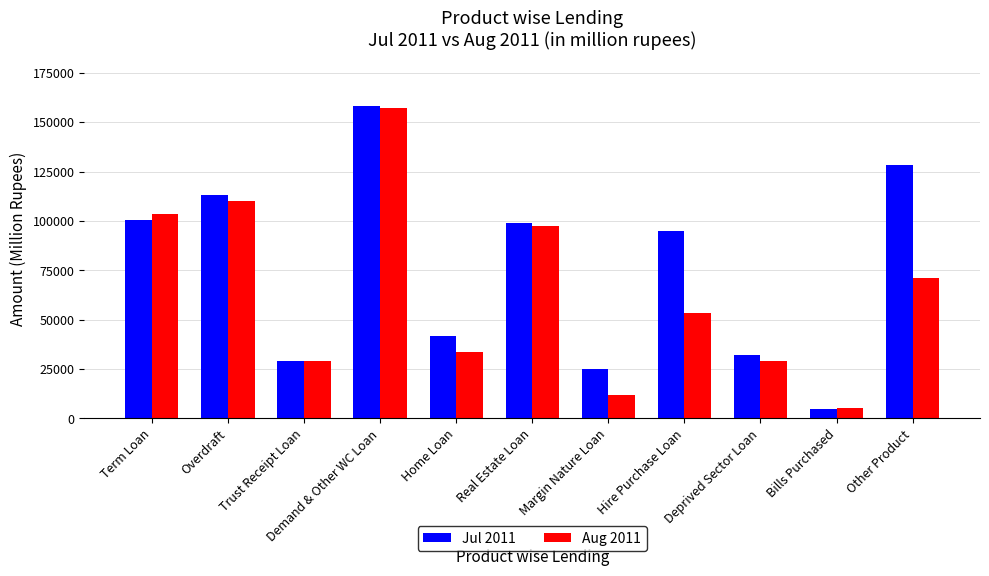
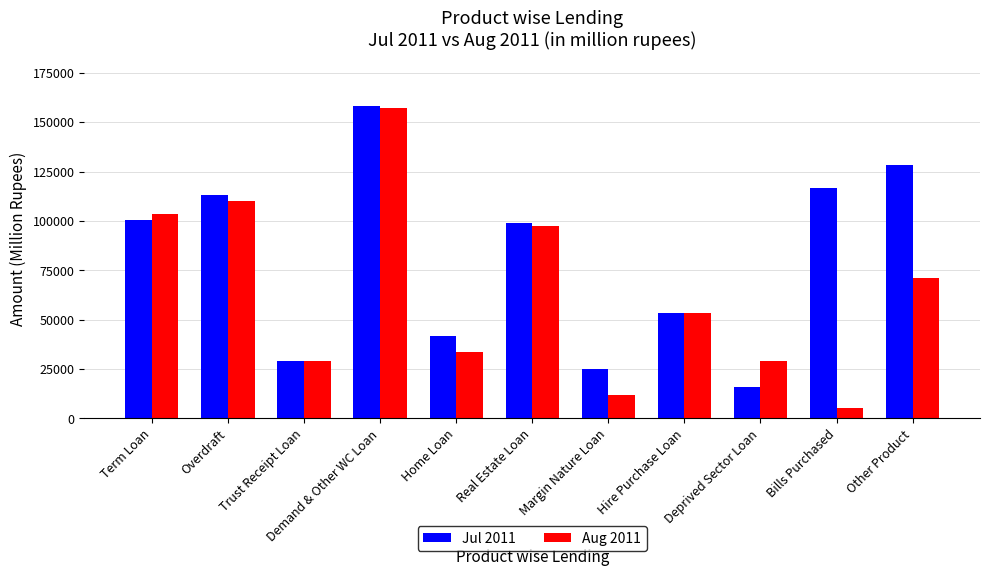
  {
    "Jul 2011": {
      "Term Loan": 101000,
      "Overdraft": 113000,
      "Trust Receipt Loan": 29000,
      "Demand & Other WC Loan": 158000,
      "Home Loan": 42000,
      "Real Estate Loan": 99000,
      "Margin Nature Loan": 25000,
-     "Hire Purchase Loan": 95000,
-     "Deprived Sector Loan": 32000,
-     "Bills Purchased": 5000,
+     "Hire Purchase Loan": 54000,
+     "Deprived Sector Loan": 16000,
+     "Bills Purchased": 117000,
      "Other Product": 128000
    },
    "Aug 2011": {
      "Term Loan": 103000,
      "Overdraft": 110000,
      "Trust Receipt Loan": 29000,
      "Demand & Other WC Loan": 157000,
      "Home Loan": 33000,
      "Real Estate Loan": 98000,
      "Margin Nature Loan": 12000,
      "Hire Purchase Loan": 53000,
      "Deprived Sector Loan": 29000,
      "Bills Purchased": 5000,
      "Other Product": 71000
    }
  }
